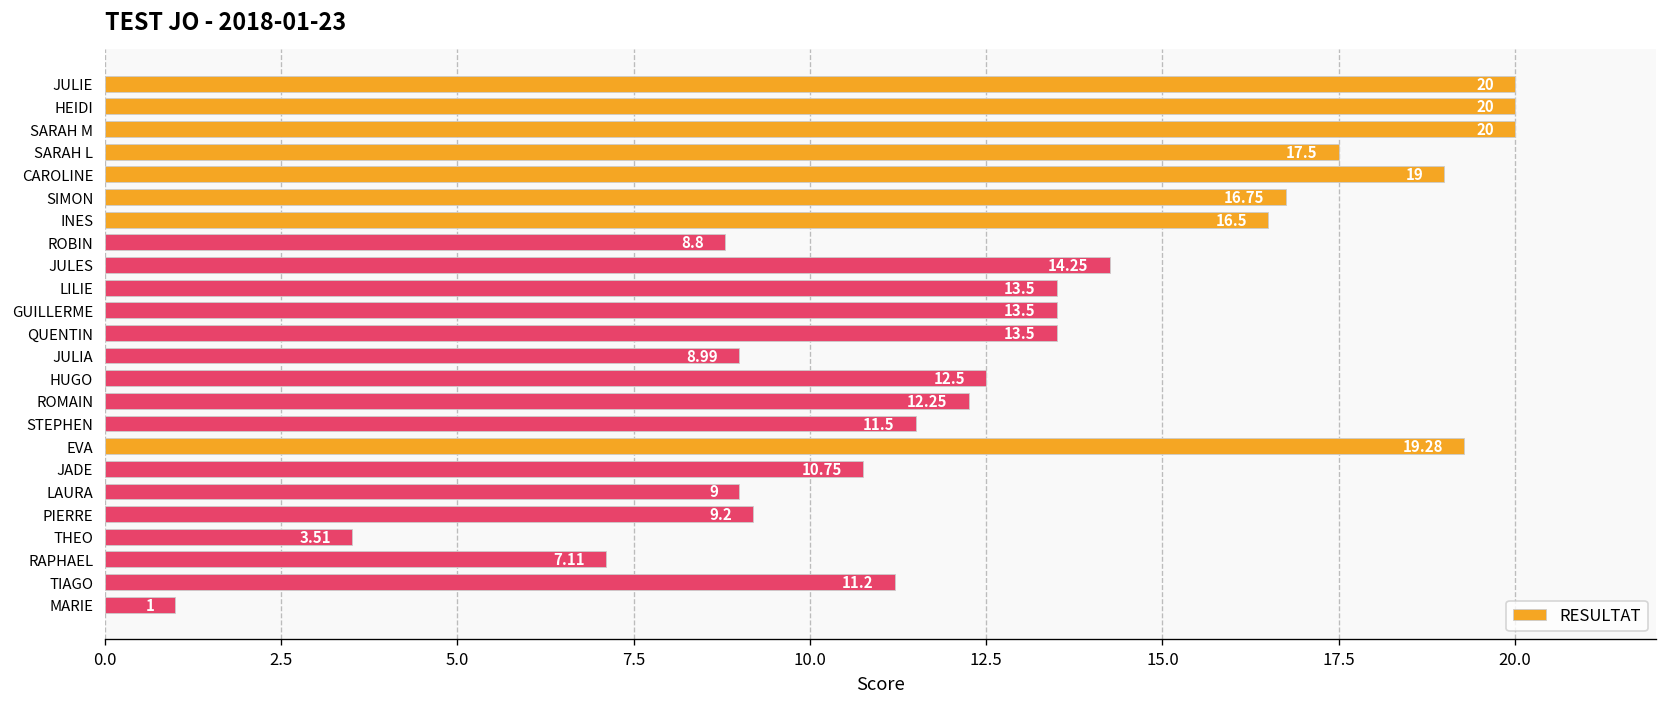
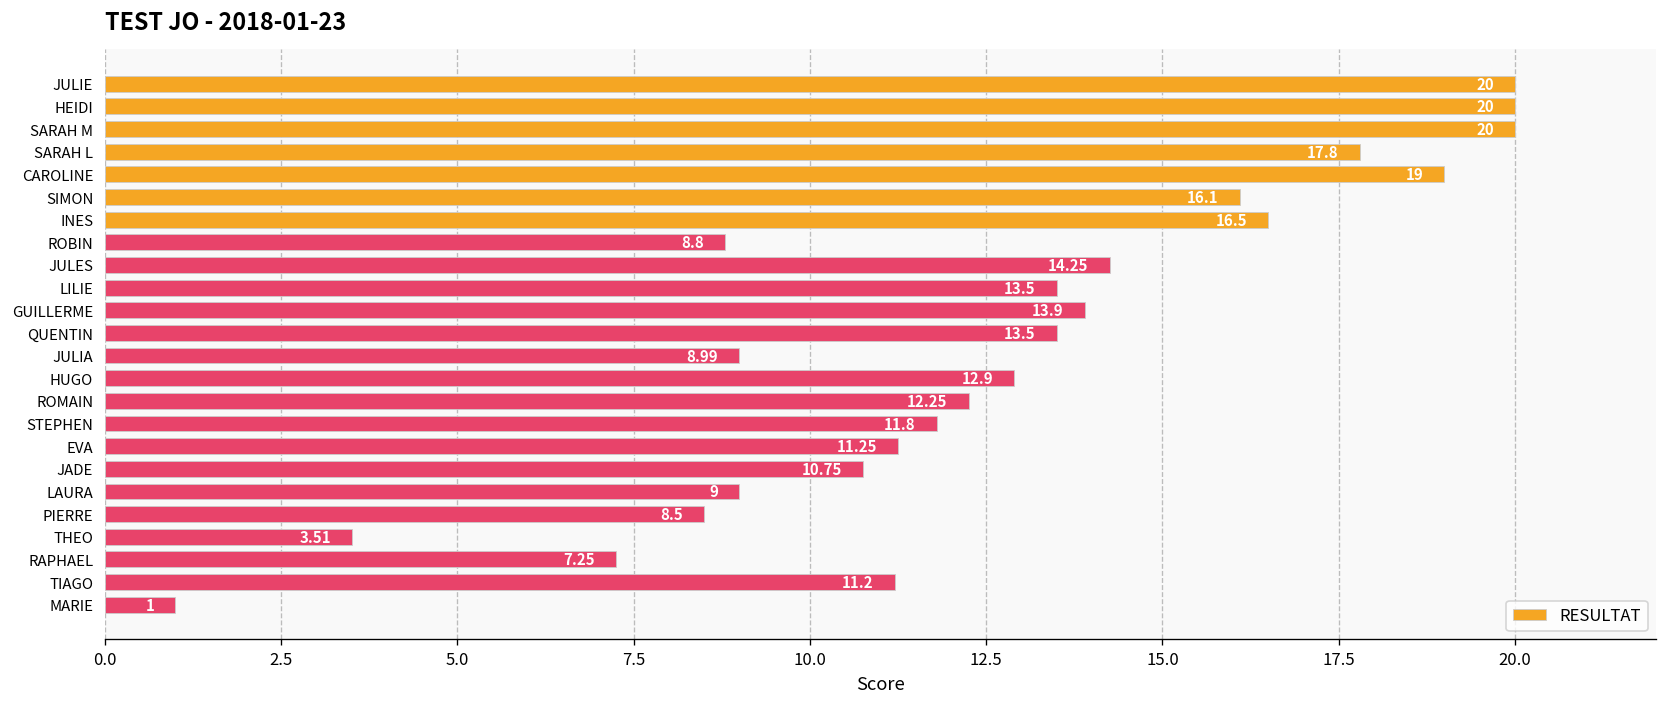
  {
    "JULIE": 20,
    "HEIDI": 20,
    "SARAH M": 20,
-   "SARAH L": 17.5,
+   "SARAH L": 17.8,
    "CAROLINE": 19,
-   "SIMON": 16.75,
+   "SIMON": 16.1,
    "INES": 16.5,
    "ROBIN": 8.8,
    "JULES": 14.25,
    "LILIE": 13.5,
-   "GUILLERME": 13.5,
+   "GUILLERME": 13.9,
    "QUENTIN": 13.5,
    "JULIA": 8.99,
-   "HUGO": 12.5,
+   "HUGO": 12.9,
    "ROMAIN": 12.25,
-   "STEPHEN": 11.5,
-   "EVA": 19.28,
+   "STEPHEN": 11.8,
+   "EVA": 11.25,
    "JADE": 10.75,
    "LAURA": 9,
-   "PIERRE": 9.2,
+   "PIERRE": 8.5,
    "THEO": 3.51,
-   "RAPHAEL": 7.11,
+   "RAPHAEL": 7.25,
    "TIAGO": 11.2,
    "MARIE": 1
  }
